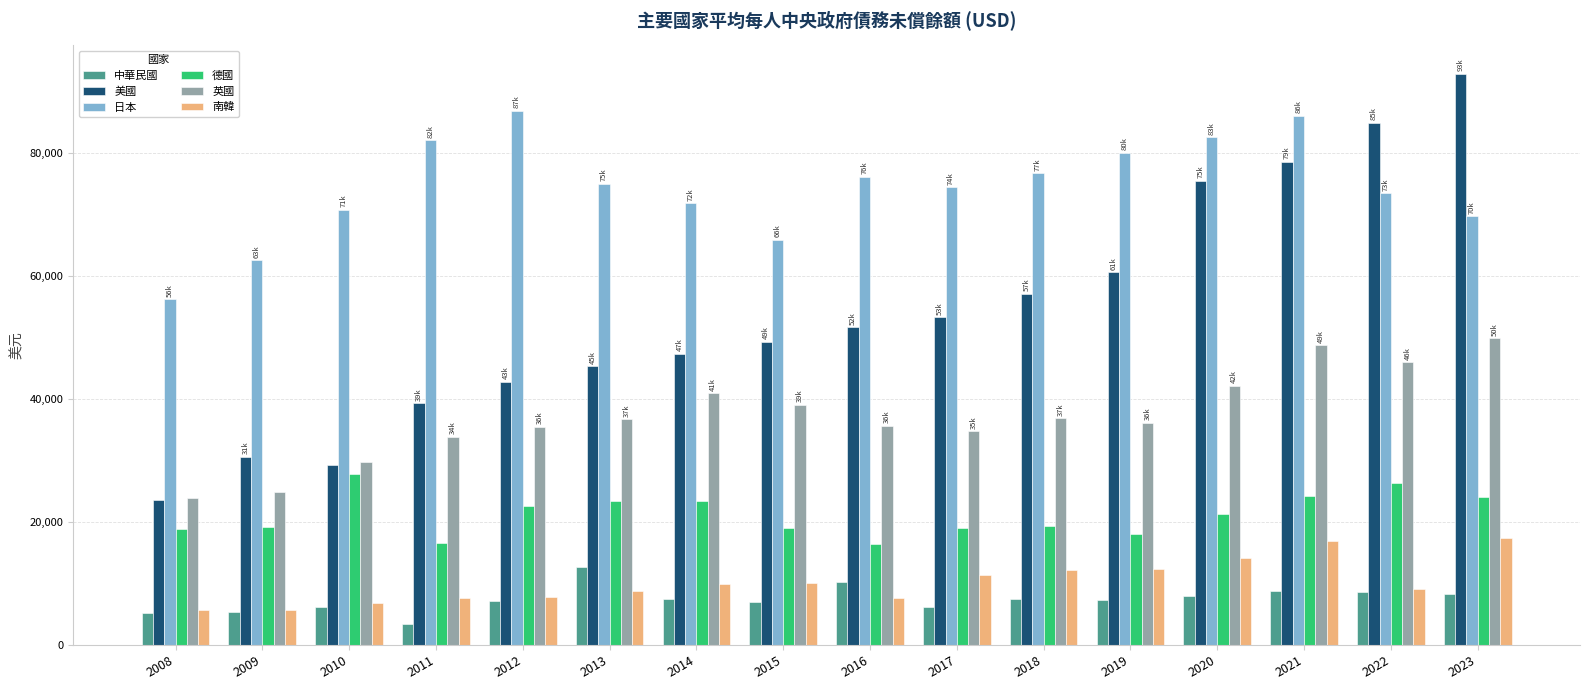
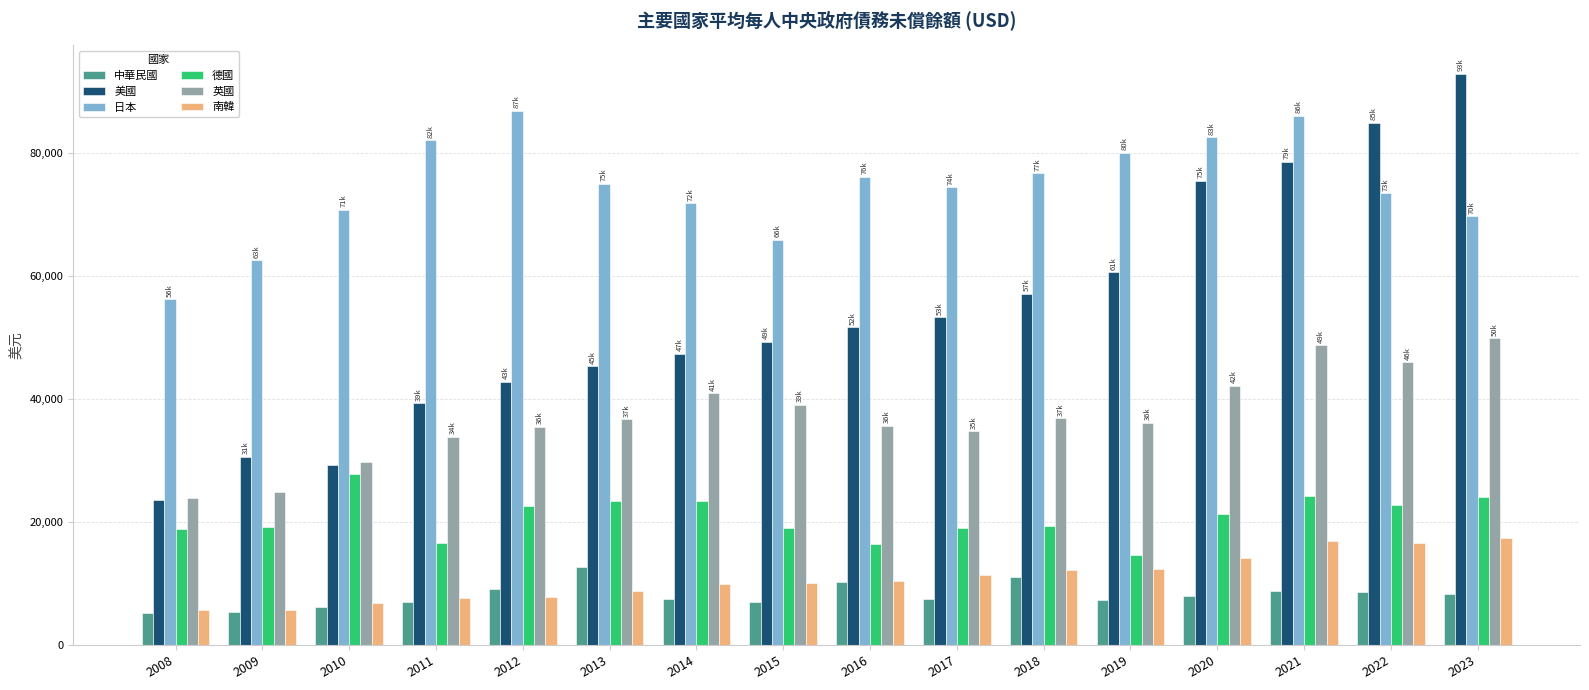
  {
    "中華民國": {
      "2008": "5,000",
      "2009": "5,000",
      "2010": "6,000",
-     "2011": "3,000",
-     "2012": "7,000",
+     "2011": "7,000",
+     "2012": "9,000",
      "2013": "13,000",
      "2014": "7,000",
      "2015": "7,000",
      "2016": "10,000",
-     "2017": "6,000",
-     "2018": "8,000",
+     "2017": "7,000",
+     "2018": "11,000",
      "2019": "7,000",
      "2020": "8,000",
      "2021": "9,000",
      "2022": "9,000",
      "2023": "8,000"
    },
    "美國": {
      "2009": "31k",
      "2011": "39k",
      "2012": "43k",
      "2013": "45k",
      "2014": "47k",
      "2015": "49k",
      "2016": "52k",
      "2017": "53k",
      "2018": "57k",
      "2019": "61k",
      "2020": "75k",
      "2021": "79k",
      "2022": "85k",
      "2023": "93k"
    },
    "德國": {
      "2008": "19,000",
      "2009": "19,000",
      "2010": "28,000",
      "2011": "17,000",
      "2012": "23,000",
      "2013": "23,000",
      "2014": "23,000",
      "2015": "19,000",
      "2016": "16,000",
      "2017": "19,000",
      "2018": "19,000",
-     "2019": "18,000",
+     "2019": "15,000",
      "2020": "21,000",
      "2021": "24,000",
-     "2022": "26,000",
+     "2022": "23,000",
      "2023": "24,000"
    },
    "南韓": {
      "2008": "6,000",
      "2009": "6,000",
      "2010": "7,000",
      "2011": "8,000",
      "2012": "8,000",
      "2013": "9,000",
      "2014": "10,000",
      "2015": "10,000",
-     "2016": "8,000",
+     "2016": "10,000",
      "2017": "11,000",
      "2018": "12,000",
      "2019": "12,000",
      "2020": "14,000",
      "2021": "17,000",
-     "2022": "9,000",
+     "2022": "17,000",
      "2023": "17,000"
    }
  }
